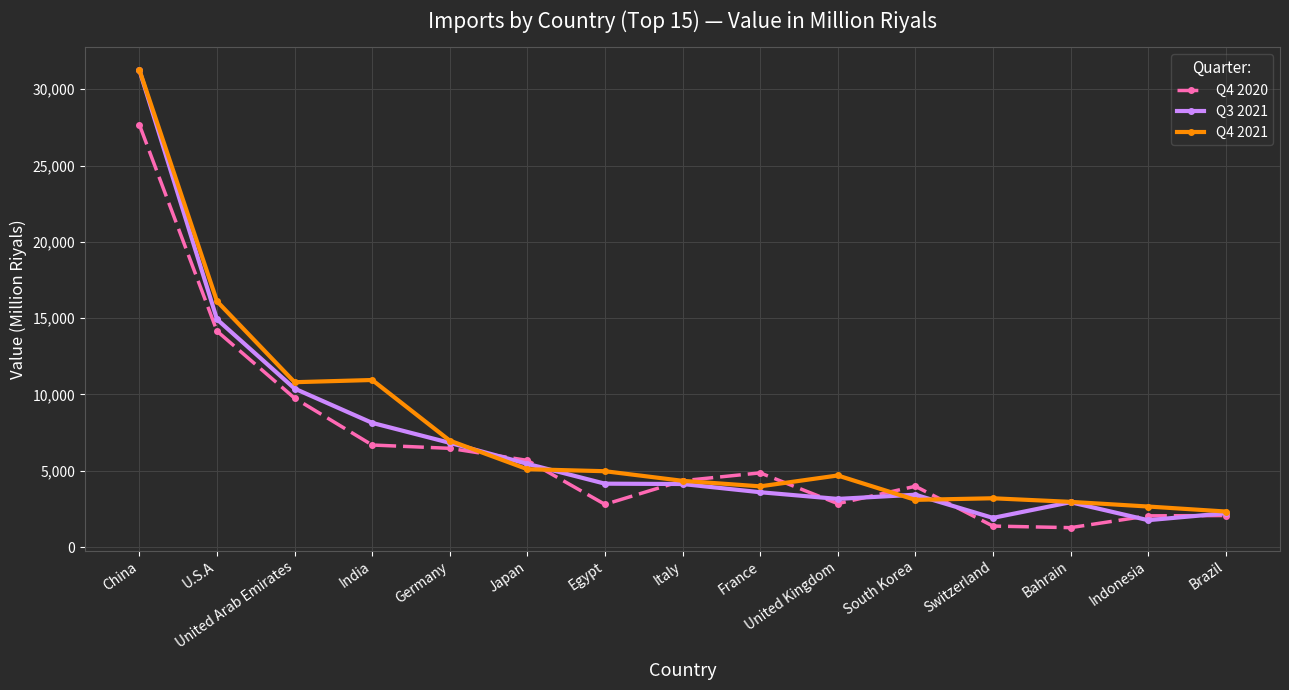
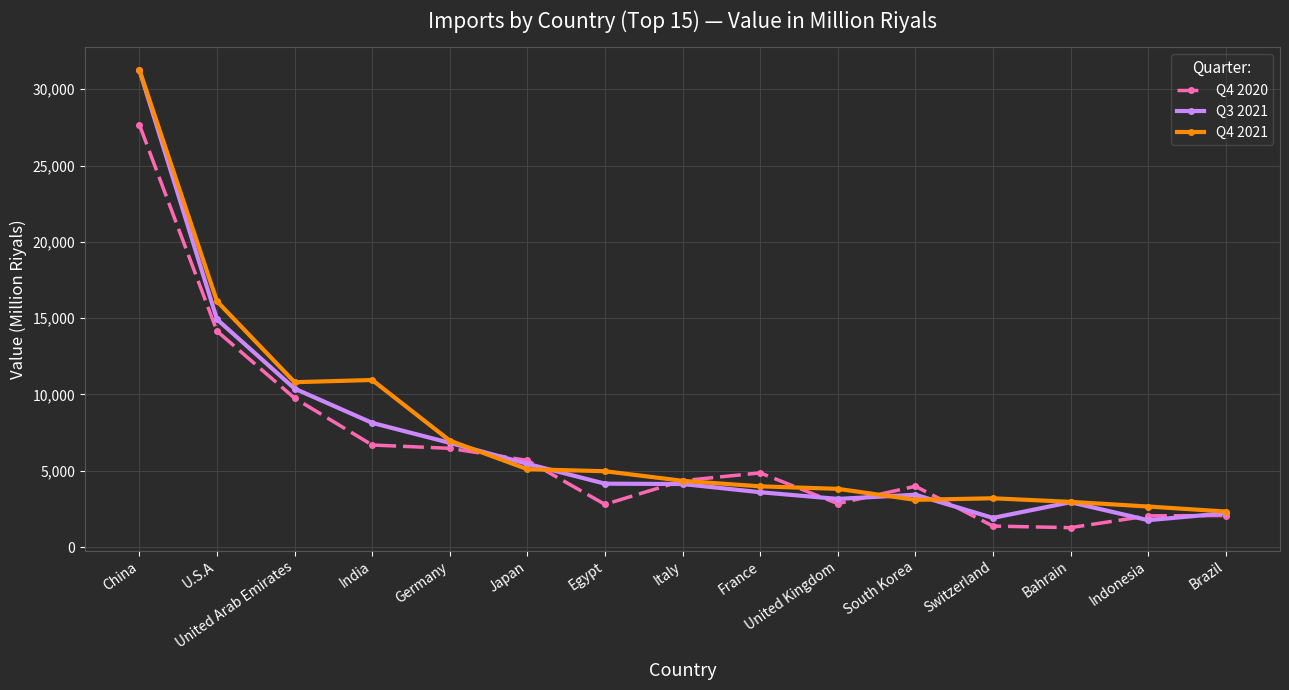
  {
    "Q4 2020": {
      "China": "27,700",
      "U.S.A": "14,100",
      "United Arab Emirates": "9,800",
      "India": "6,700",
      "Germany": "6,500",
      "Japan": "5,700",
      "Egypt": "2,800",
      "France": "4,900",
      "United Kingdom": "2,900",
      "South Korea": "4,000",
      "Switzerland": "1,400",
      "Bahrain": "1,300",
      "Indonesia": "2,100"
    },
    "Q3 2021": {
      "U.S.A": "14,900",
      "United Arab Emirates": "10,400",
      "India": "8,100",
      "Japan": "5,500",
      "Egypt": "4,200",
      "Italy": "4,100",
      "France": "3,600",
      "United Kingdom": "3,200",
      "South Korea": "3,400",
      "Switzerland": "1,900",
      "Indonesia": "1,800"
    },
    "Q4 2021": {
      "U.S.A": "16,100",
      "United Arab Emirates": "10,800",
      "India": "10,900",
      "Japan": "5,100",
      "Egypt": "5,000",
      "France": "4,000",
-     "United Kingdom": "4,700",
+     "United Kingdom": "3,800",
      "South Korea": "3,100",
      "Switzerland": "3,200",
      "Indonesia": "2,700"
    }
  }
